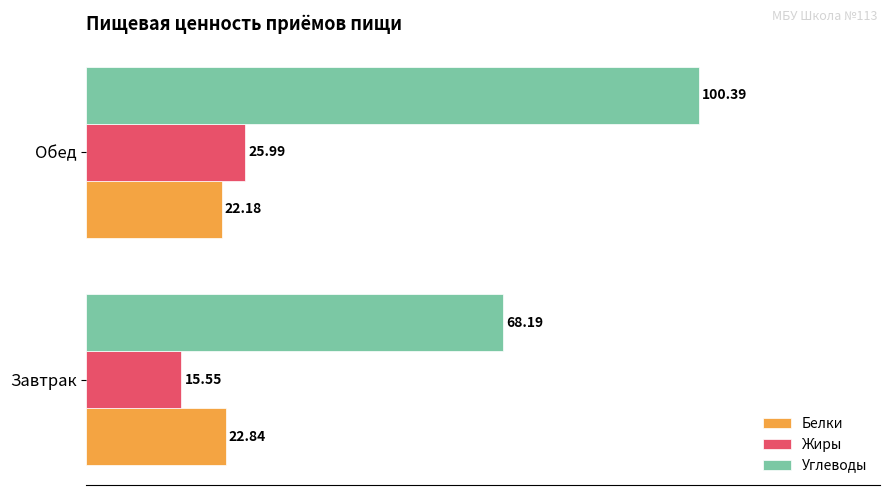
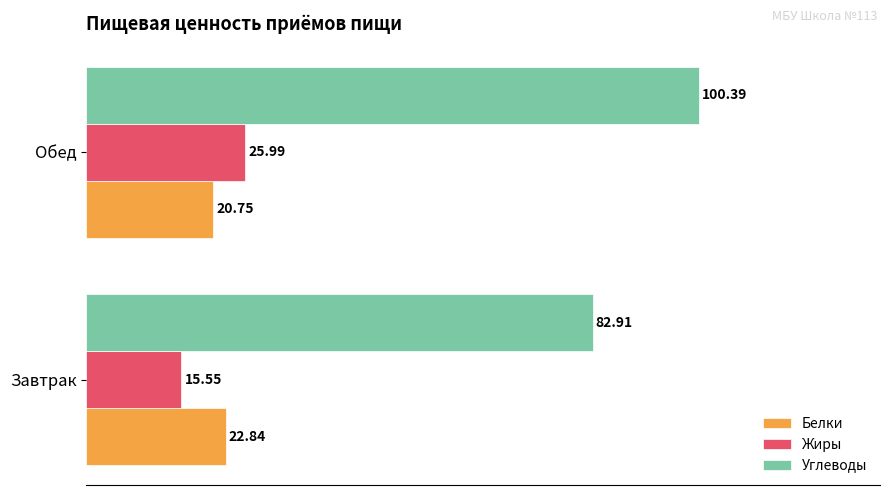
  {
    "Белки": {
-     "Обед": 22.18,
+     "Обед": 20.75,
      "Завтрак": 22.84
    },
    "Жиры": {
      "Обед": 25.99,
      "Завтрак": 15.55
    },
    "Углеводы": {
      "Обед": 100.39,
-     "Завтрак": 68.19
+     "Завтрак": 82.91
    }
  }
